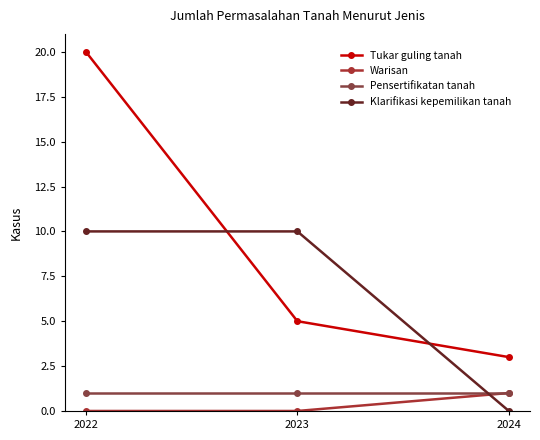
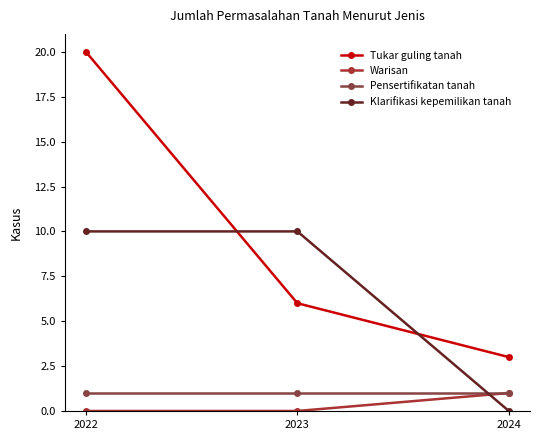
  {
    "Tukar guling tanah": {
      "2022": 20,
-     "2023": 5,
+     "2023": 6,
      "2024": 3
    }
  }
